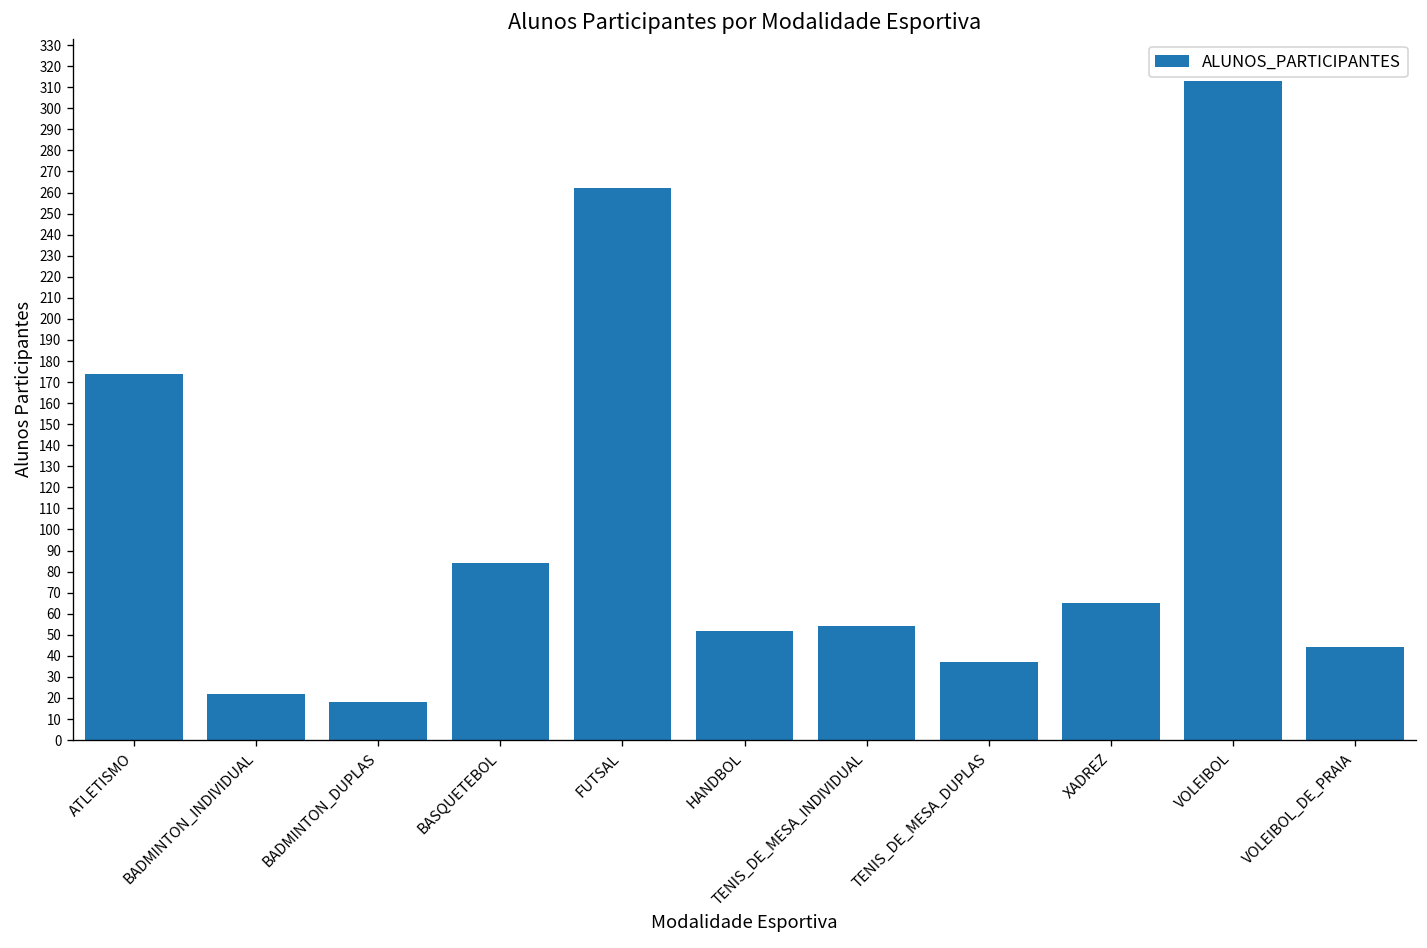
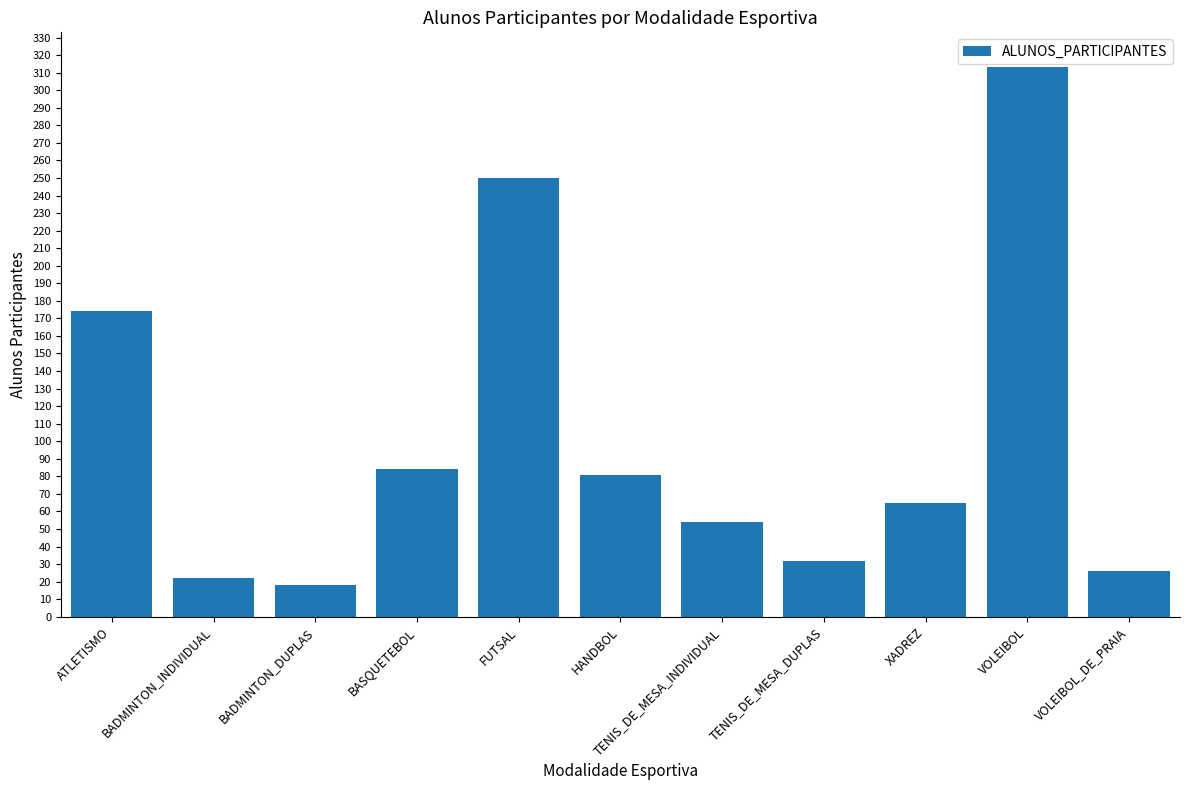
  {
    "ATLETISMO": 174,
    "BADMINTON_INDIVIDUAL": 22,
    "BADMINTON_DUPLAS": 18,
    "BASQUETEBOL": 84,
-   "FUTSAL": 262,
-   "HANDBOL": 52,
+   "FUTSAL": 250,
+   "HANDBOL": 81,
    "TENIS_DE_MESA_INDIVIDUAL": 54,
-   "TENIS_DE_MESA_DUPLAS": 37,
+   "TENIS_DE_MESA_DUPLAS": 32,
    "XADREZ": 65,
    "VOLEIBOL": 313,
-   "VOLEIBOL_DE_PRAIA": 44
+   "VOLEIBOL_DE_PRAIA": 26
  }
